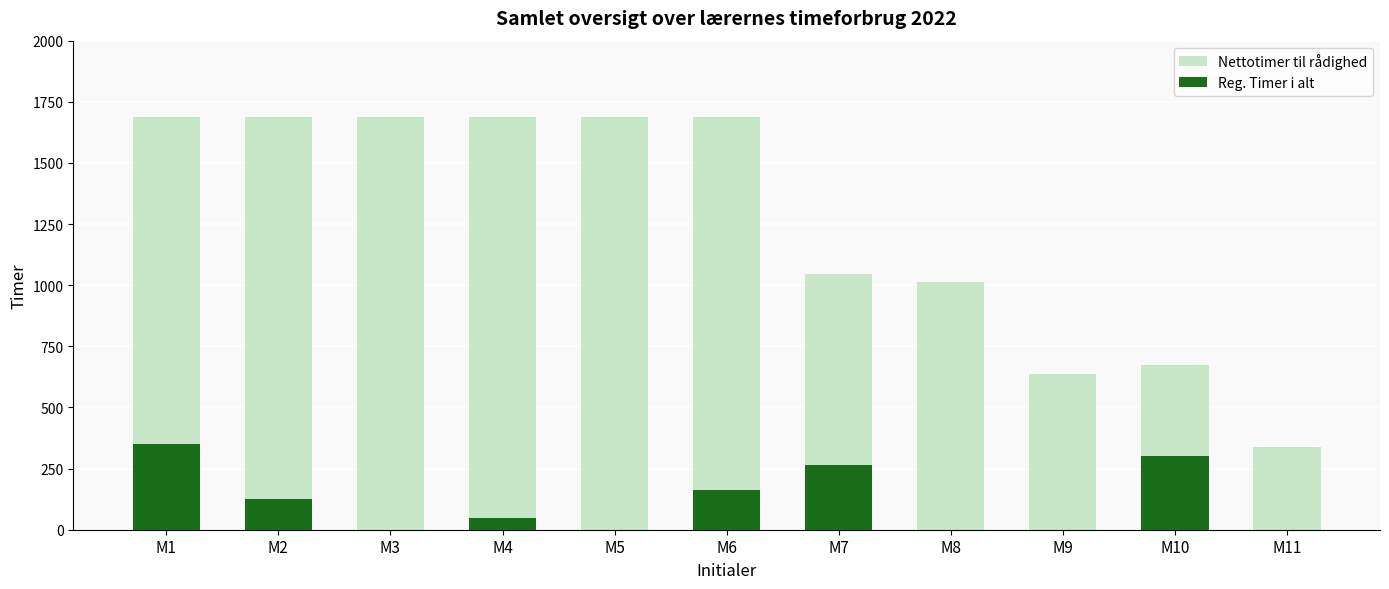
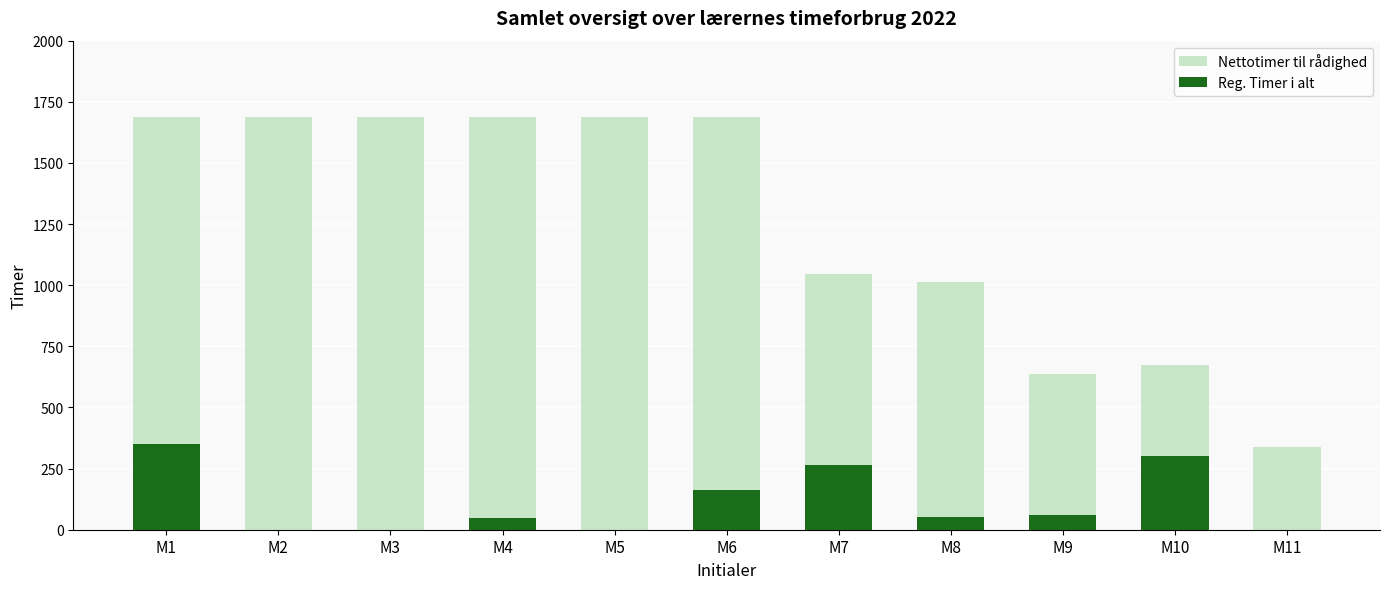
  {
    "Nettotimer til rådighed": {
      "M1": 1690,
      "M2": 1690,
      "M3": 1690,
      "M4": 1690,
      "M5": 1690,
      "M6": 1690,
      "M7": 1050,
      "M8": 1010,
      "M9": 640,
      "M10": 680,
      "M11": 340
    },
    "Reg. Timer i alt": {
-     "M2": 130,
+     "M2": 0,
      "M3": 0,
      "M5": 0,
-     "M8": 0,
-     "M9": 0,
+     "M8": 50,
+     "M9": 60,
      "M11": 0
    }
  }
